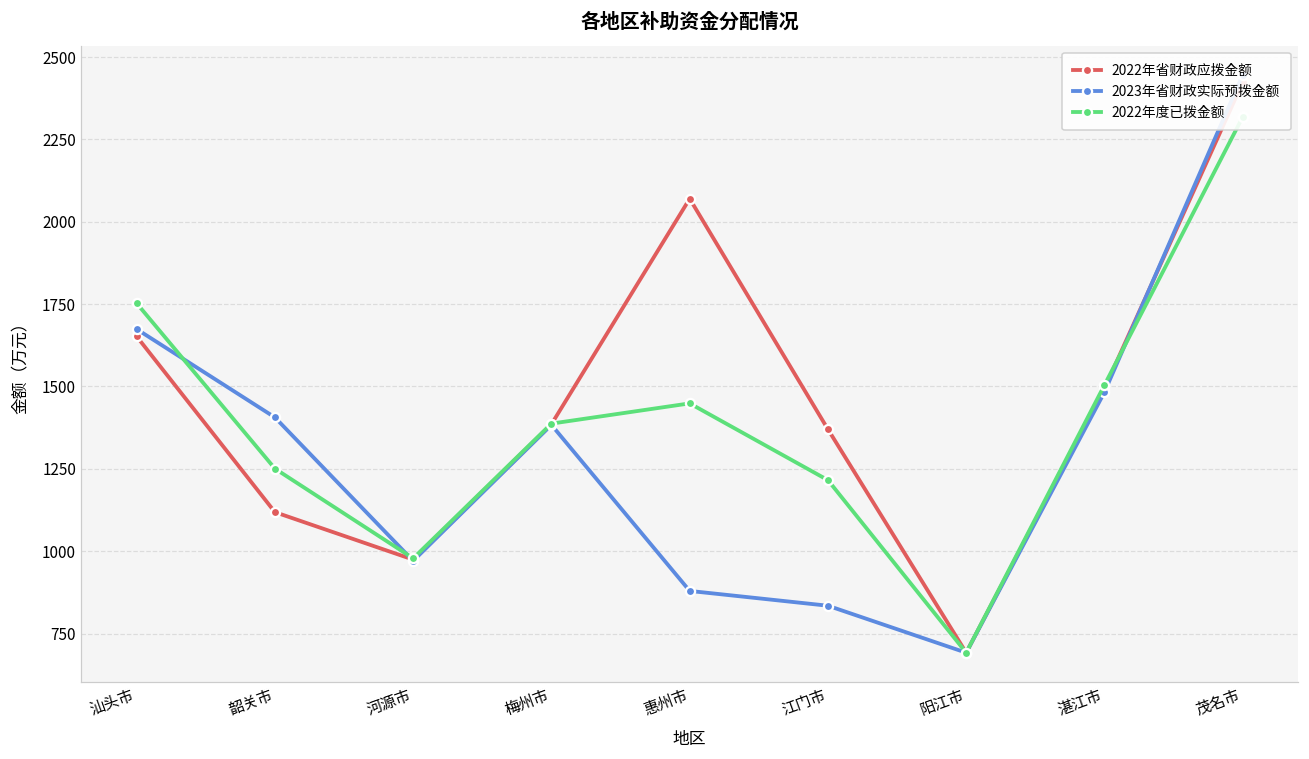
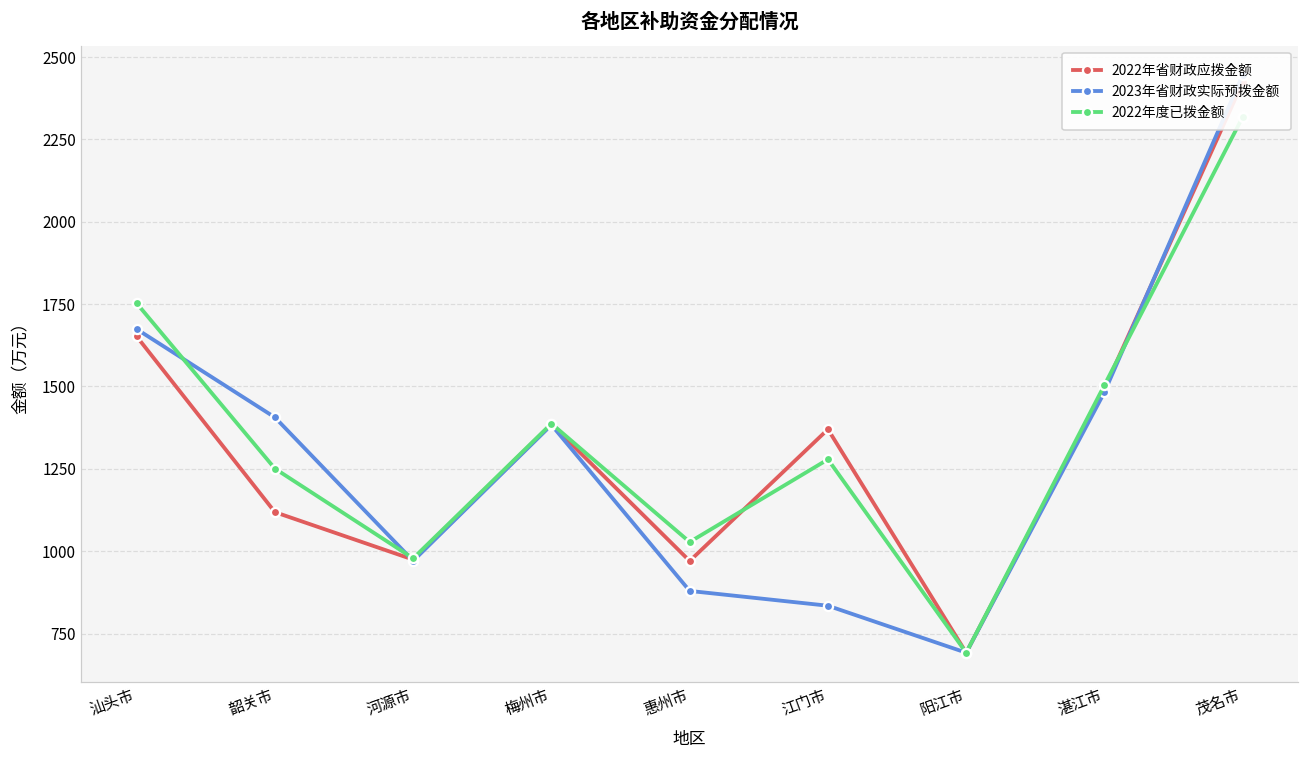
  {
    "2022年省财政应拨金额": {
      "汕头市": 1650,
      "韶关市": 1120,
-     "惠州市": 2070,
+     "惠州市": 970,
      "江门市": 1370,
      "湛江市": 1490
    },
    "2023年省财政实际预拨金额": {
      "汕头市": 1670,
      "韶关市": 1410,
      "惠州市": 880,
      "江门市": 830,
      "湛江市": 1480
    },
    "2022年度已拨金额": {
      "汕头市": 1750,
      "韶关市": 1250,
-     "惠州市": 1450,
-     "江门市": 1220,
+     "惠州市": 1030,
+     "江门市": 1280,
      "湛江市": 1500
    }
  }
